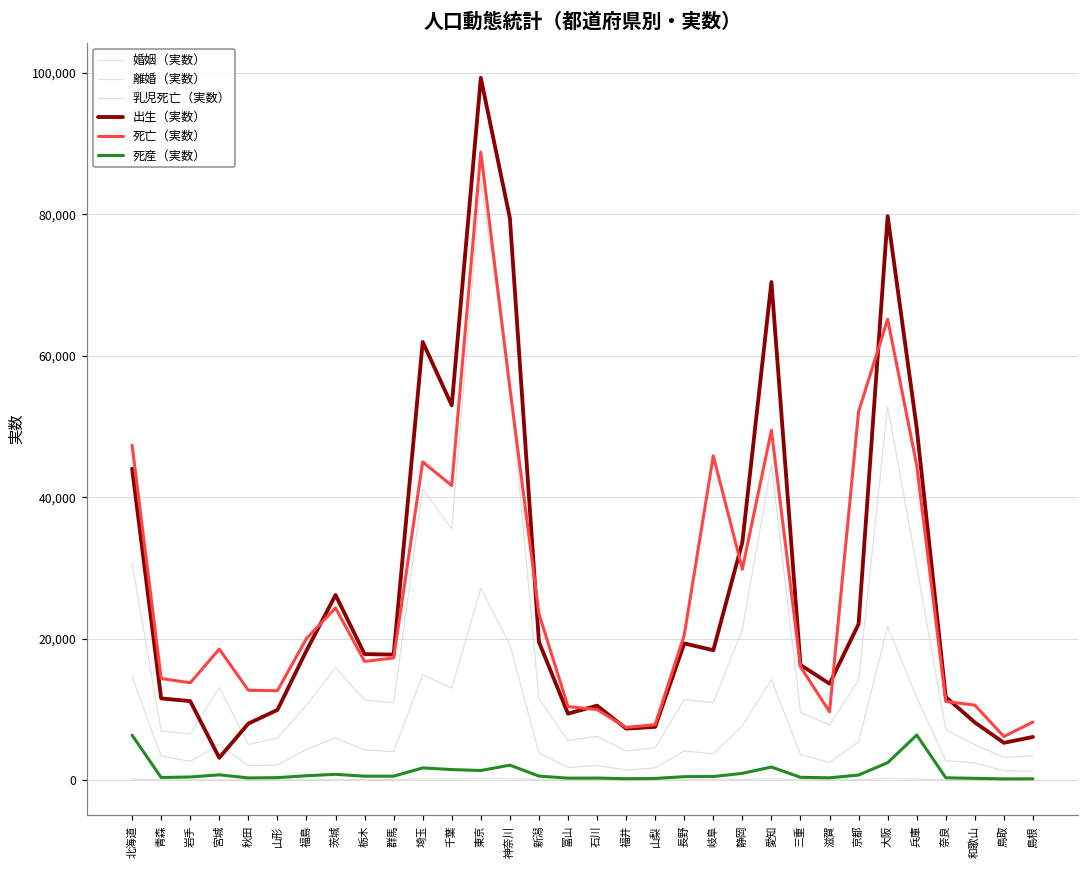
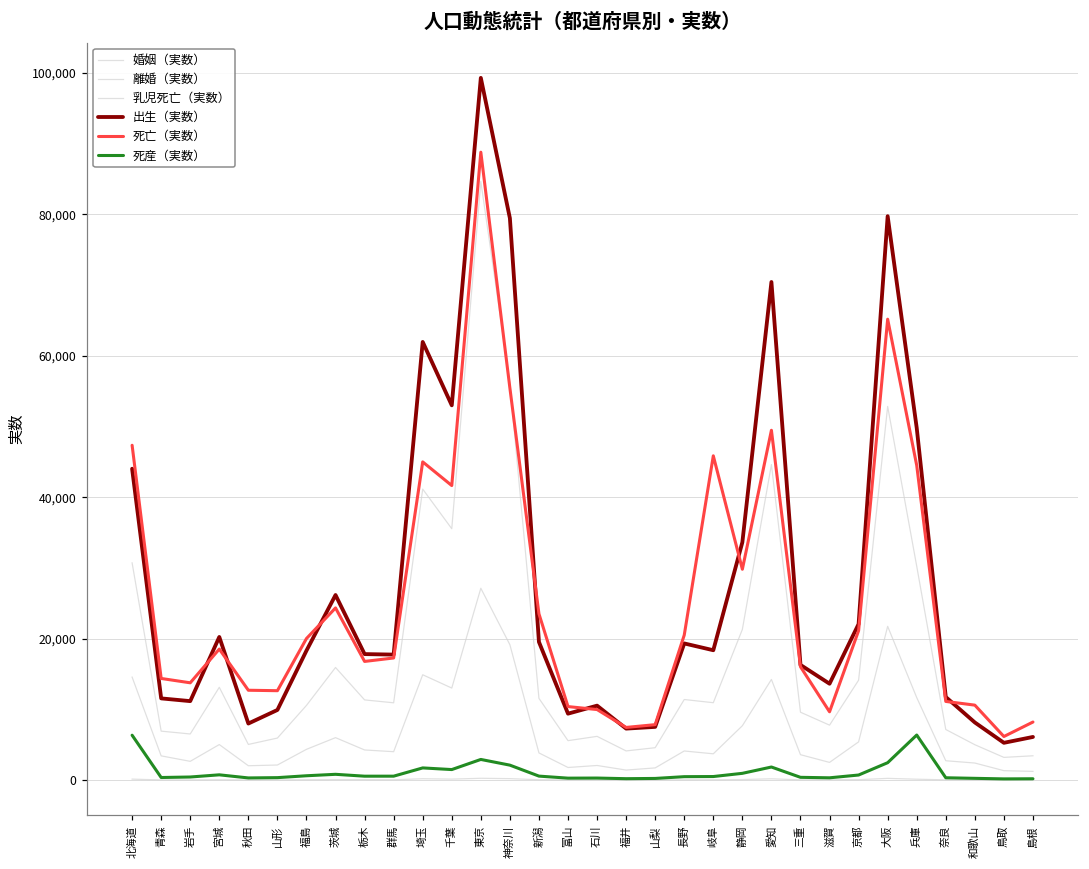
  {
    "出生（実数）": {
      "北海道": "44,000",
      "青森": "12,000",
      "岩手": "11,000",
-     "宮城": "3,000",
+     "宮城": "20,000",
      "秋田": "8,000",
      "山形": "10,000",
      "福島": "18,000",
      "茨城": "26,000",
      "栃木": "18,000",
      "群馬": "18,000",
      "埼玉": "62,000",
      "千葉": "53,000",
      "東京": "99,000",
      "神奈川": "79,000",
      "新潟": "20,000",
      "富山": "9,000",
      "石川": "11,000",
      "長野": "19,000",
      "岐阜": "18,000",
      "静岡": "34,000",
      "愛知": "70,000",
      "滋賀": "14,000",
      "京都": "22,000",
      "大阪": "80,000",
      "兵庫": "50,000",
      "奈良": "12,000",
      "和歌山": "8,000",
      "鳥取": "5,000",
      "島根": "6,000"
    },
    "死亡（実数）": {
      "北海道": "47,000",
      "青森": "14,000",
      "岩手": "14,000",
      "宮城": "19,000",
      "秋田": "13,000",
      "山形": "13,000",
      "福島": "20,000",
      "茨城": "24,000",
      "栃木": "17,000",
      "群馬": "17,000",
      "埼玉": "45,000",
      "千葉": "42,000",
      "東京": "89,000",
      "神奈川": "55,000",
      "新潟": "24,000",
      "富山": "10,000",
      "石川": "10,000",
      "長野": "21,000",
      "岐阜": "46,000",
      "静岡": "30,000",
      "愛知": "49,000",
      "滋賀": "10,000",
-     "京都": "52,000",
+     "京都": "21,000",
      "大阪": "65,000",
      "兵庫": "44,000",
      "奈良": "11,000",
      "和歌山": "11,000",
      "鳥取": "6,000",
      "島根": "8,000"
    },
    "死産（実数）": {
      "北海道": "6,000",
      "岩手": "0",
      "宮城": "1,000",
      "福島": "1,000",
      "茨城": "1,000",
      "栃木": "1,000",
      "群馬": "1,000",
      "埼玉": "2,000",
      "千葉": "1,000",
-     "東京": "1,000",
+     "東京": "3,000",
      "神奈川": "2,000",
      "新潟": "1,000",
      "長野": "0",
      "岐阜": "1,000",
      "静岡": "1,000",
      "愛知": "2,000",
      "京都": "1,000",
      "大阪": "2,000",
      "兵庫": "6,000"
    }
  }
